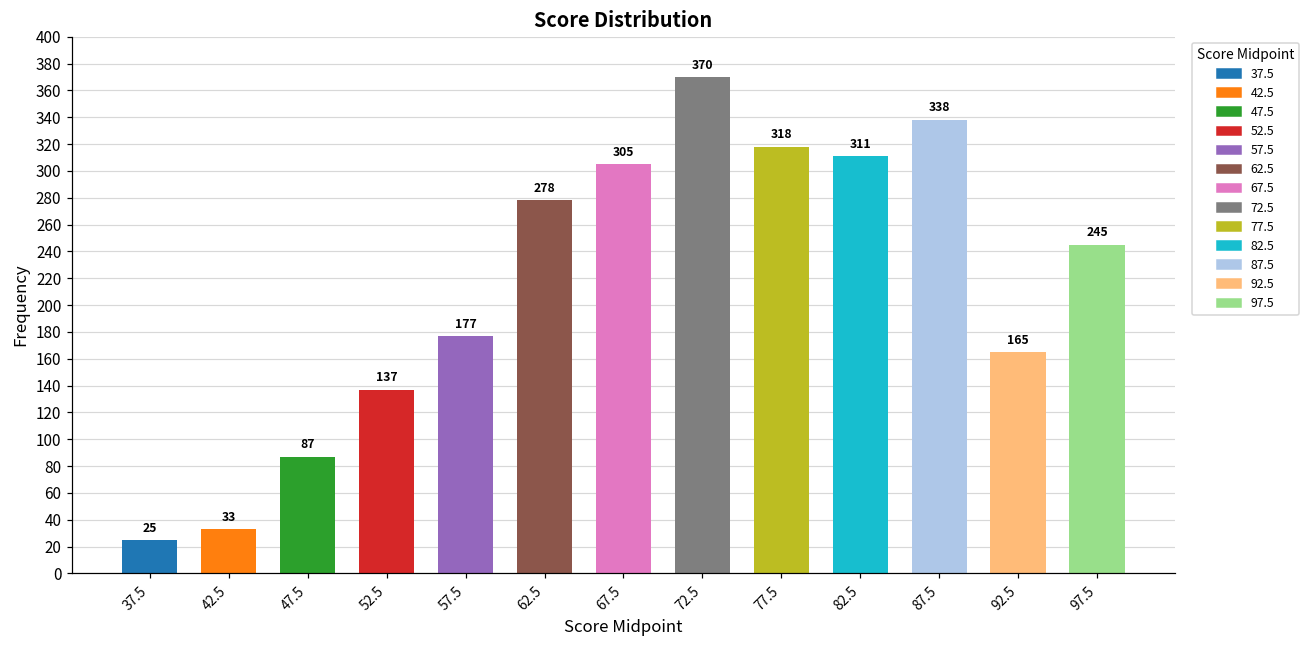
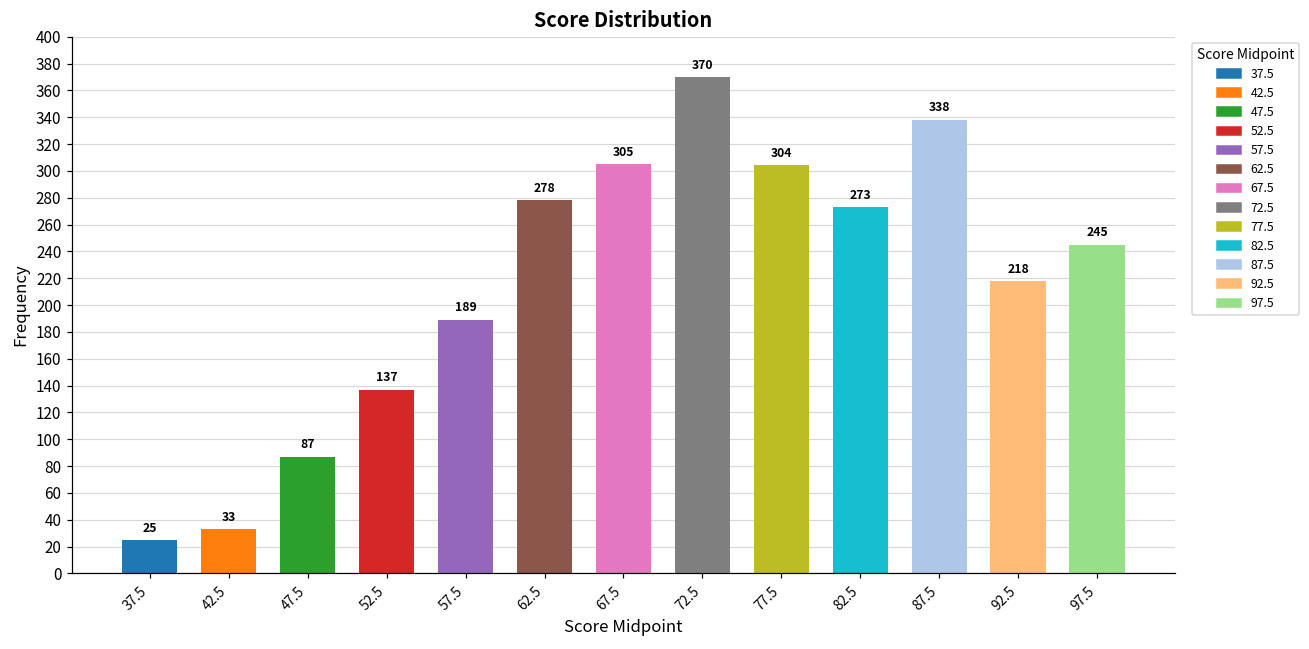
  {
    "37.5": 25,
    "42.5": 33,
    "47.5": 87,
    "52.5": 137,
-   "57.5": 177,
+   "57.5": 189,
    "62.5": 278,
    "67.5": 305,
    "72.5": 370,
-   "77.5": 318,
-   "82.5": 311,
+   "77.5": 304,
+   "82.5": 273,
    "87.5": 338,
-   "92.5": 165,
+   "92.5": 218,
    "97.5": 245
  }
